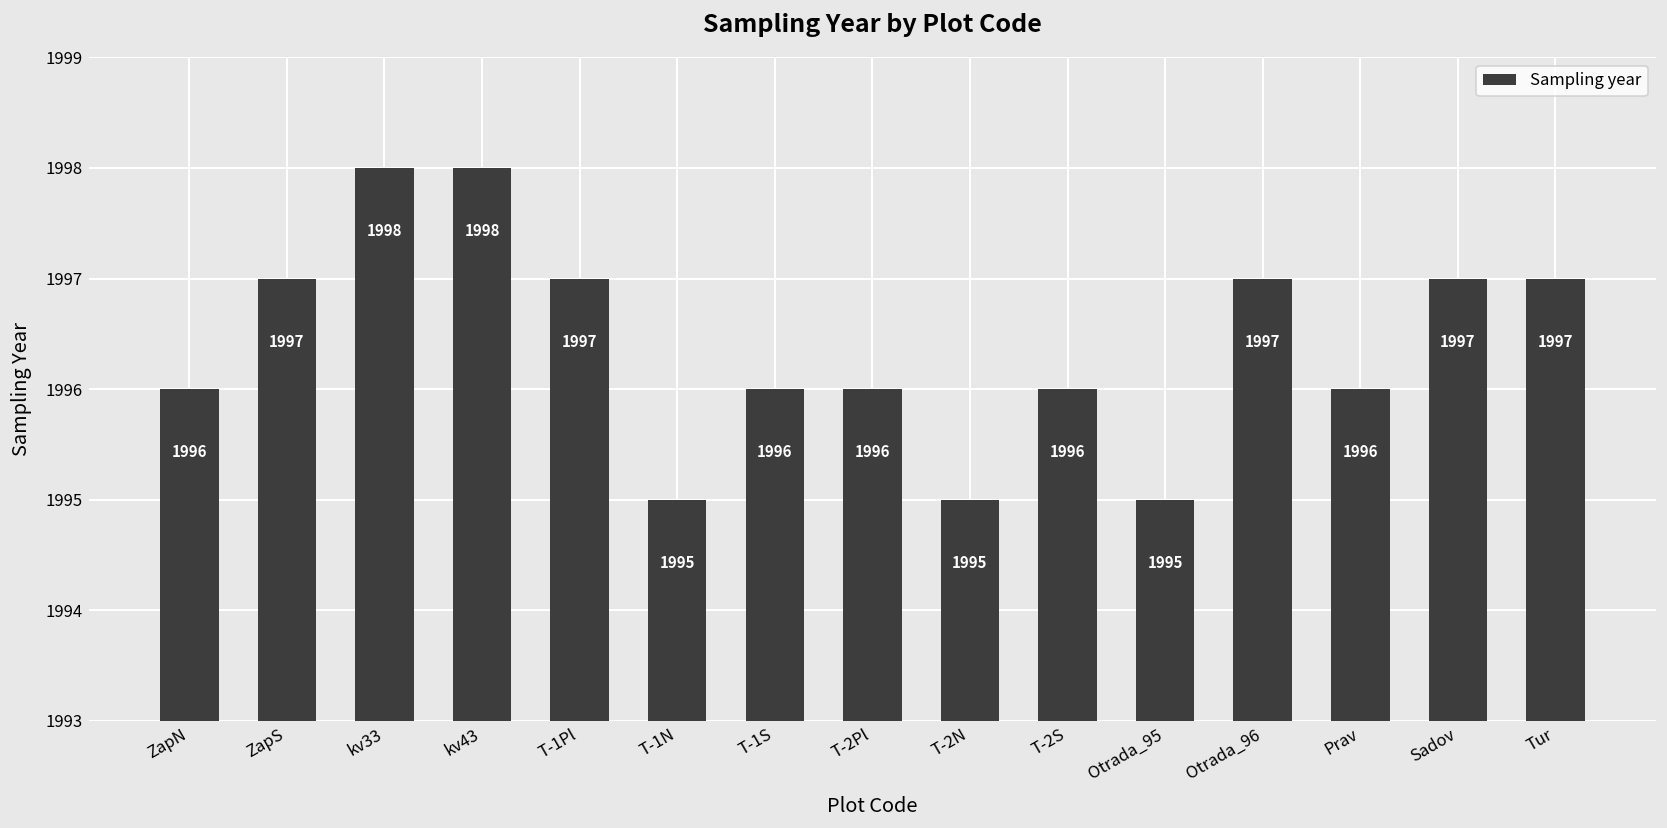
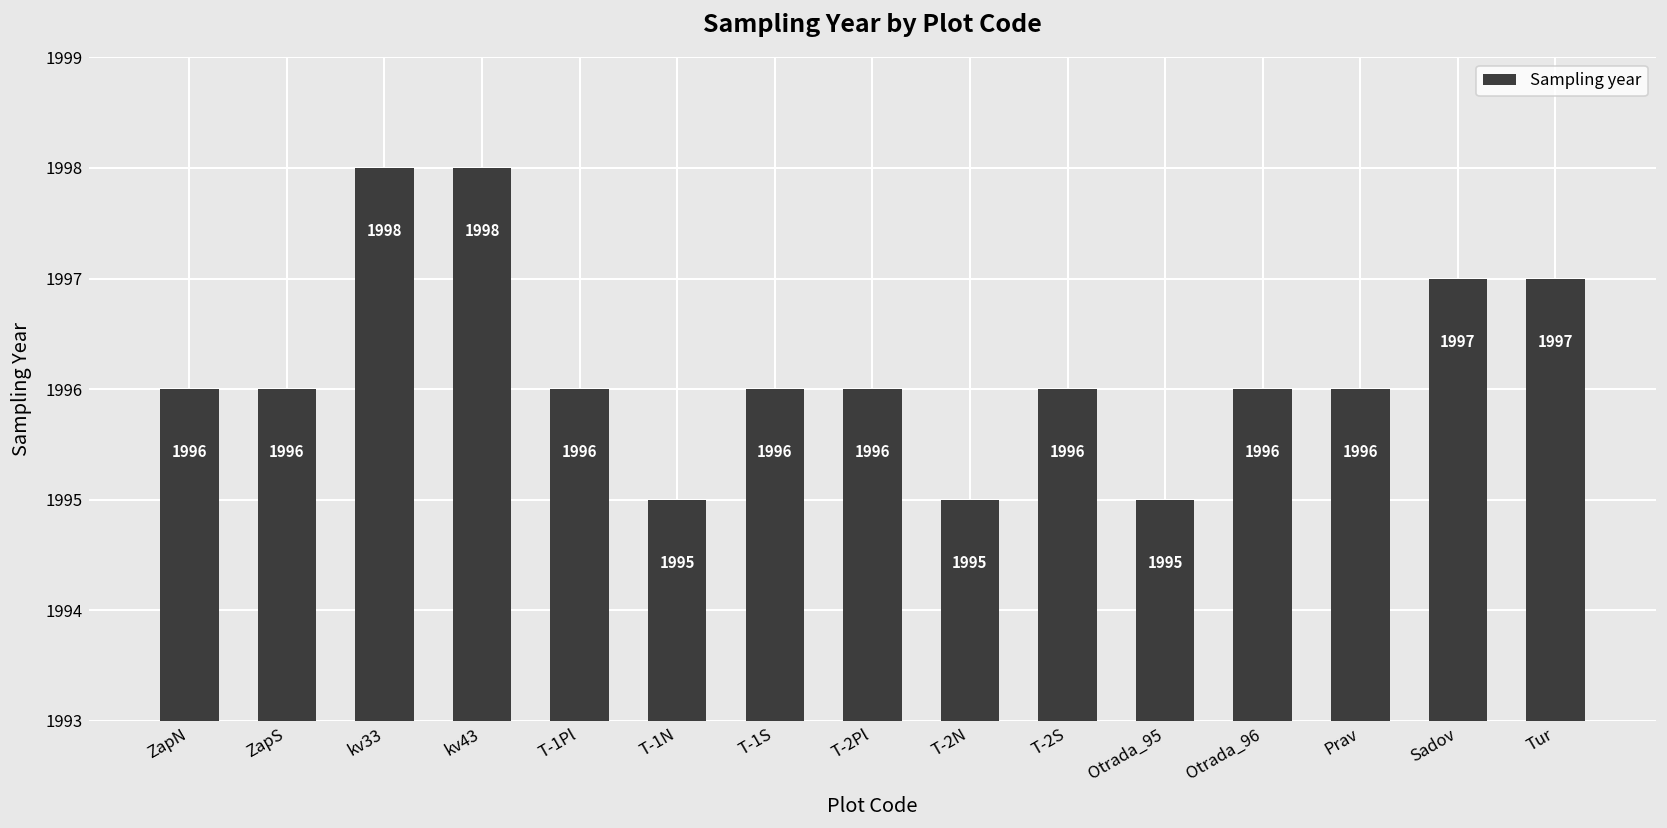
  {
    "ZapN": 1996,
-   "ZapS": 1997,
+   "ZapS": 1996,
    "kv33": 1998,
    "kv43": 1998,
-   "T-1Pl": 1997,
+   "T-1Pl": 1996,
    "T-1N": 1995,
    "T-1S": 1996,
    "T-2Pl": 1996,
    "T-2N": 1995,
    "T-2S": 1996,
    "Otrada_95": 1995,
-   "Otrada_96": 1997,
+   "Otrada_96": 1996,
    "Prav": 1996,
    "Sadov": 1997,
    "Tur": 1997
  }
